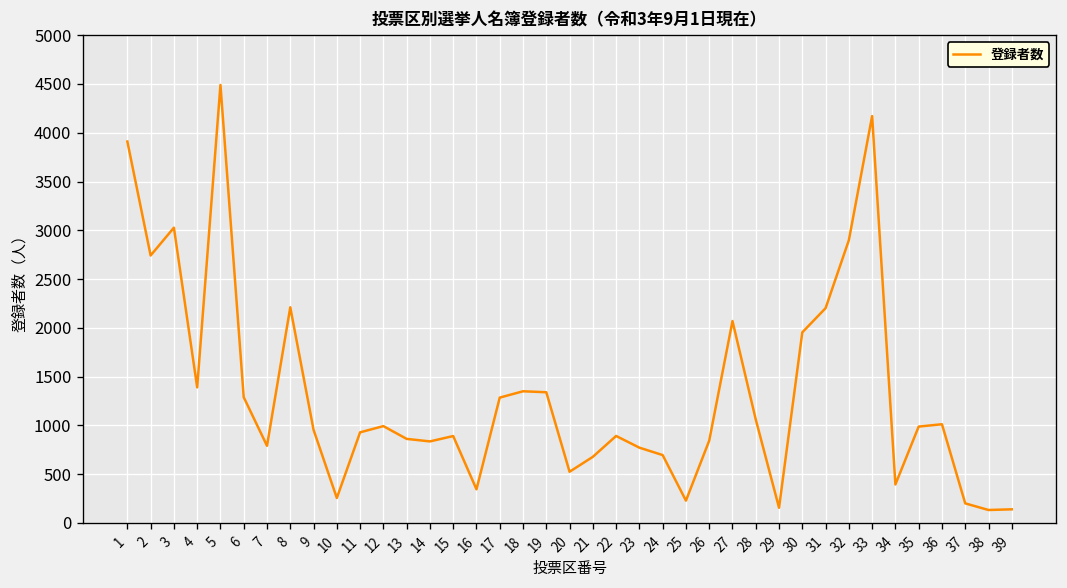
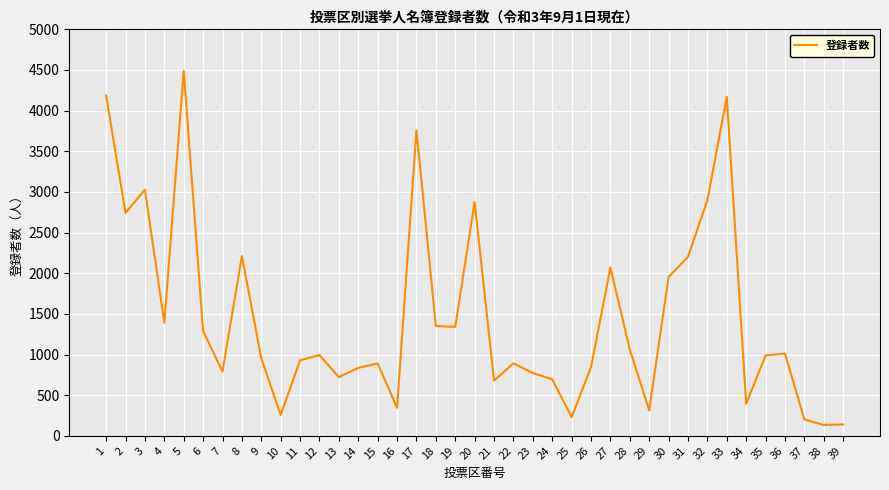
  {
-   "1": 3900,
+   "1": 4200,
    "2": 2700,
    "3": 3000,
    "4": 1400,
    "5": 4500,
    "6": 1300,
    "7": 800,
    "8": 2200,
    "9": 1000,
    "10": 300,
    "11": 900,
    "12": 1000,
-   "13": 900,
+   "13": 700,
    "14": 800,
    "15": 900,
    "16": 300,
-   "17": 1300,
+   "17": 3800,
    "18": 1400,
    "19": 1300,
-   "20": 500,
+   "20": 2900,
    "21": 700,
    "22": 900,
    "23": 800,
    "24": 700,
    "25": 200,
    "26": 800,
    "27": 2100,
    "28": 1100,
-   "29": 200,
+   "29": 300,
    "30": 2000,
    "31": 2200,
    "32": 2900,
    "33": 4200,
    "34": 400,
    "35": 1000,
    "36": 1000,
    "37": 200,
    "38": 100,
    "39": 100
  }
